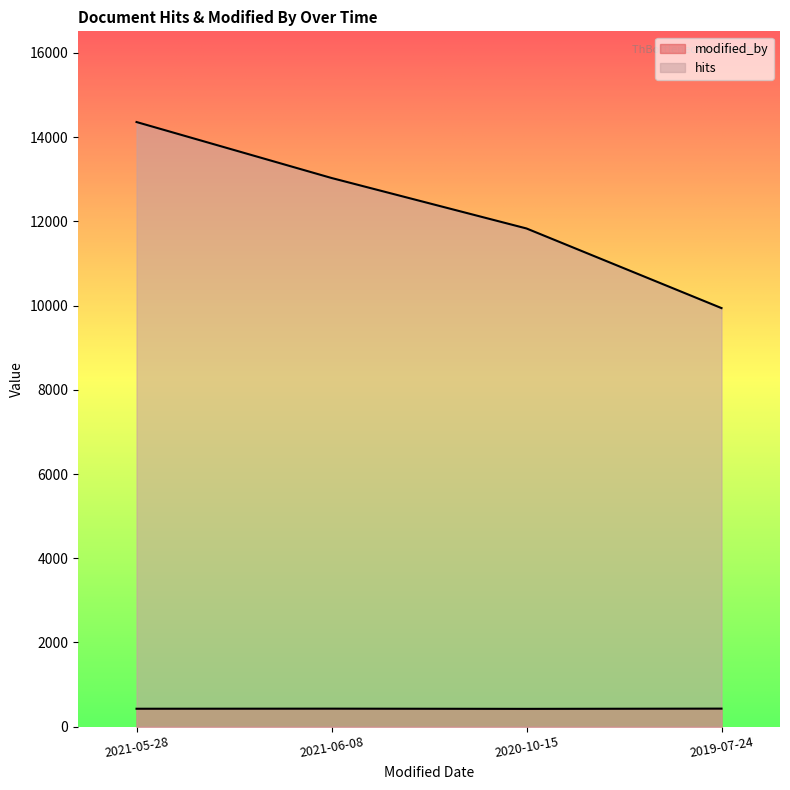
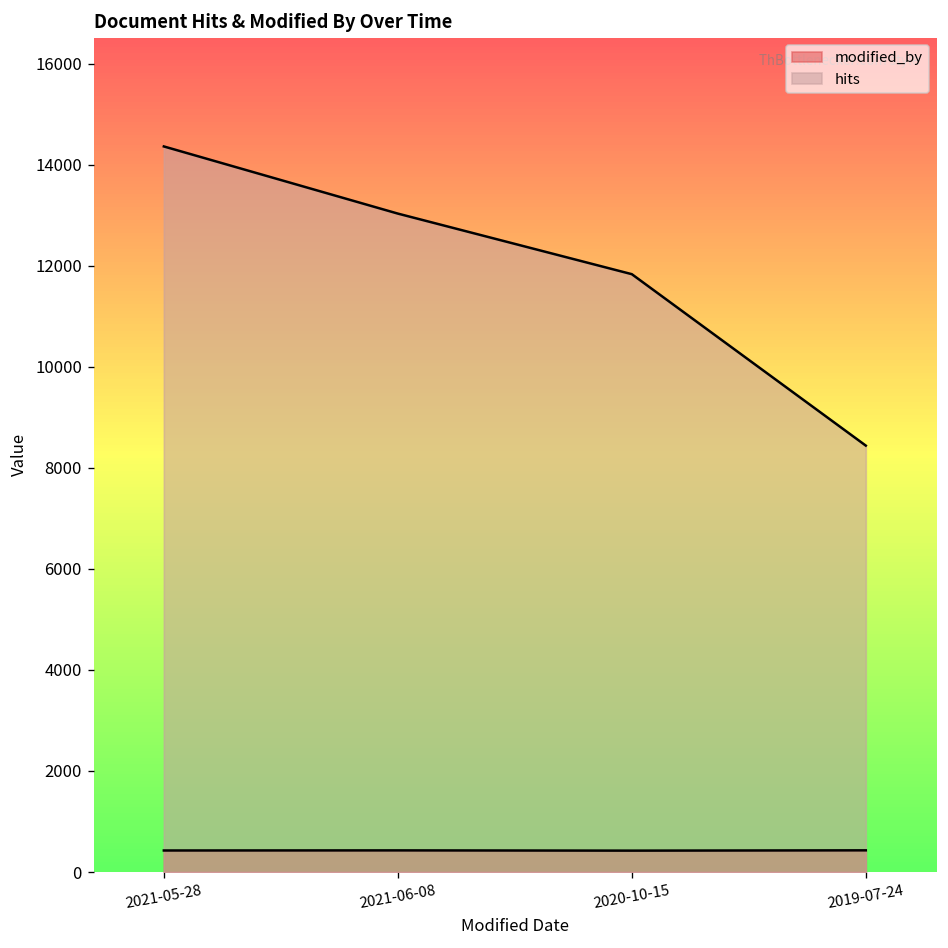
  {
    "modified_by": {
      "2021-05-28": 400,
      "2021-06-08": 400,
      "2020-10-15": 400,
      "2019-07-24": 400
    },
    "hits": {
      "2021-05-28": 14400,
      "2021-06-08": 13000,
      "2020-10-15": 11800,
-     "2019-07-24": 9900
+     "2019-07-24": 8400
    }
  }
